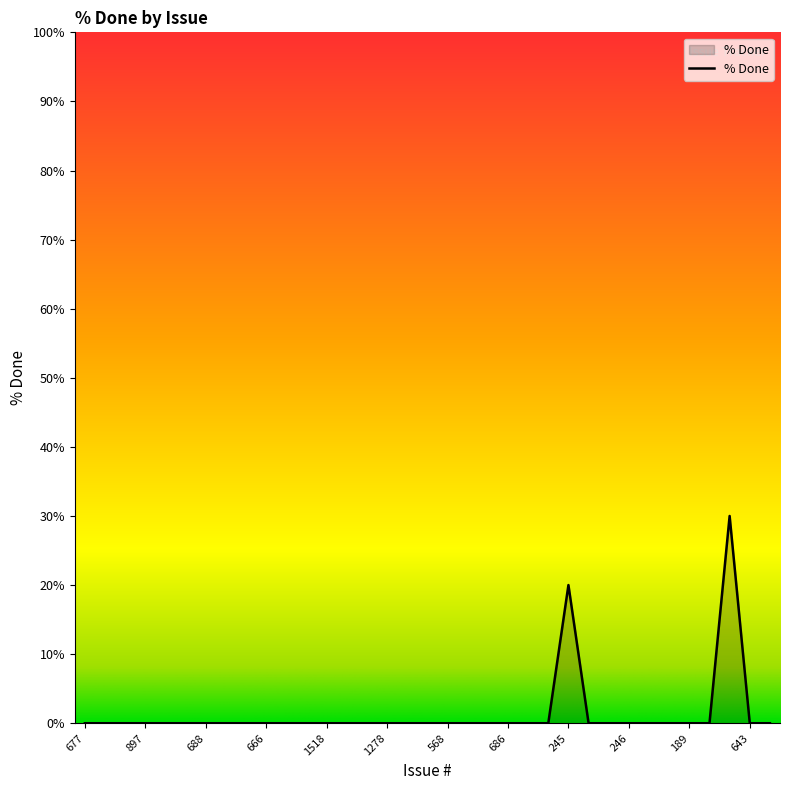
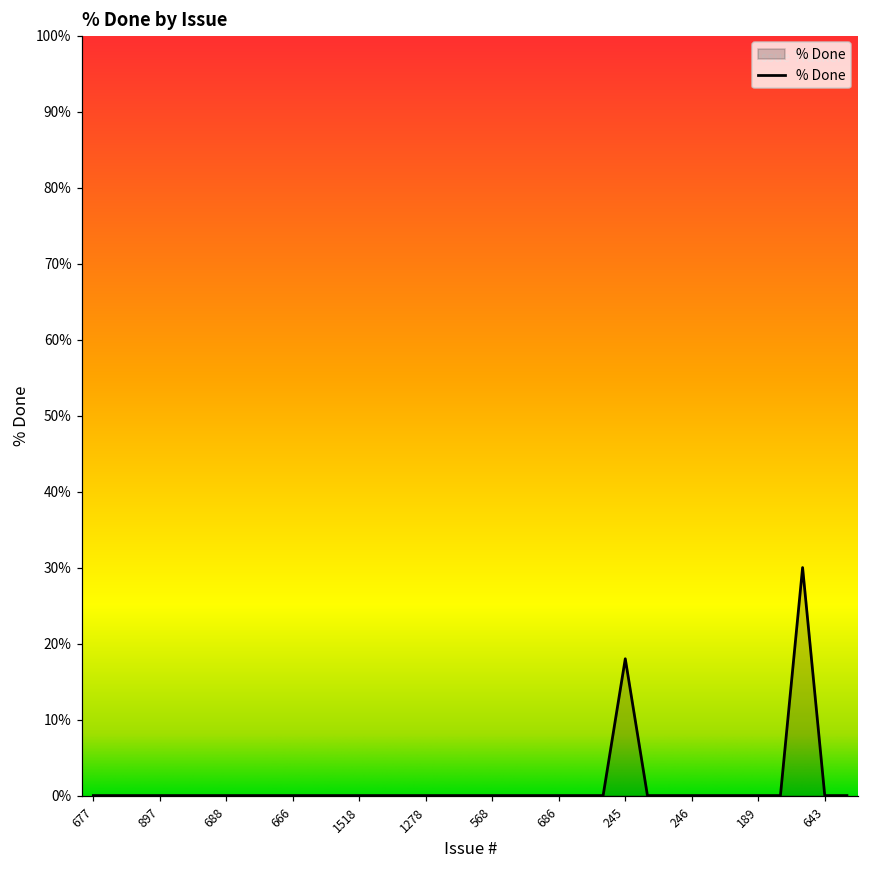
  {
    "677": "0%",
    "897": "0%",
    "688": "0%",
    "666": "0%",
    "1518": "0%",
    "1278": "0%",
    "568": "0%",
    "686": "0%",
-   "245": "20%",
+   "245": "18%",
    "246": "0%",
    "189": "0%",
    "643": "0%"
  }
